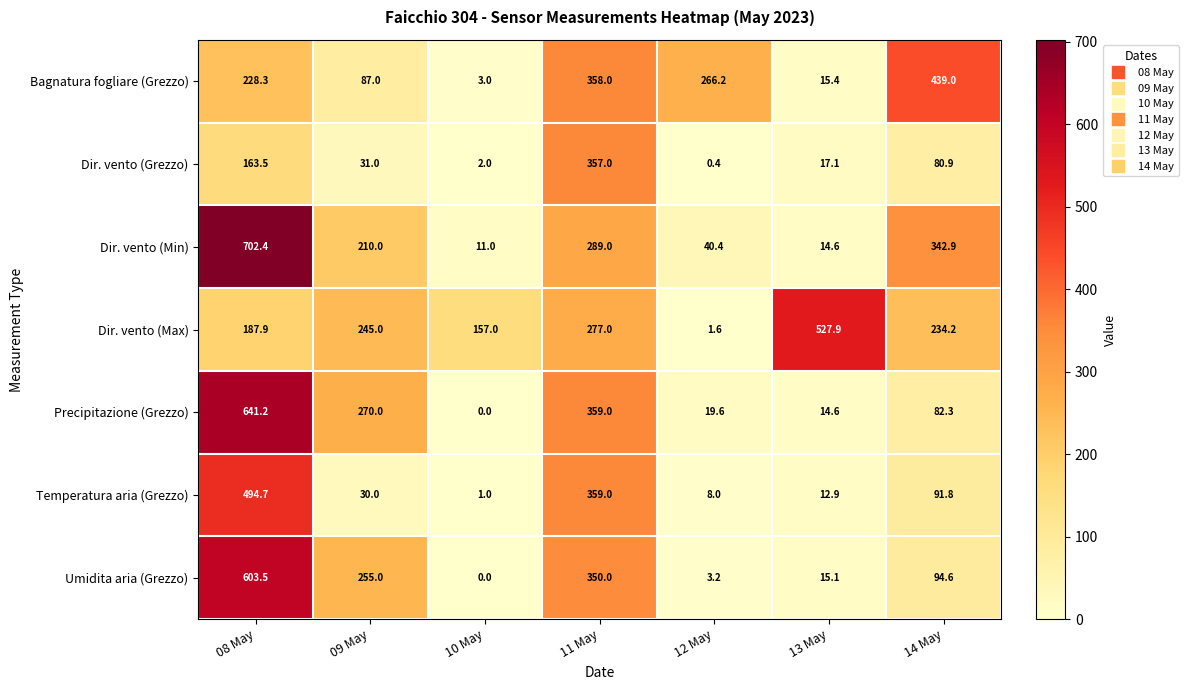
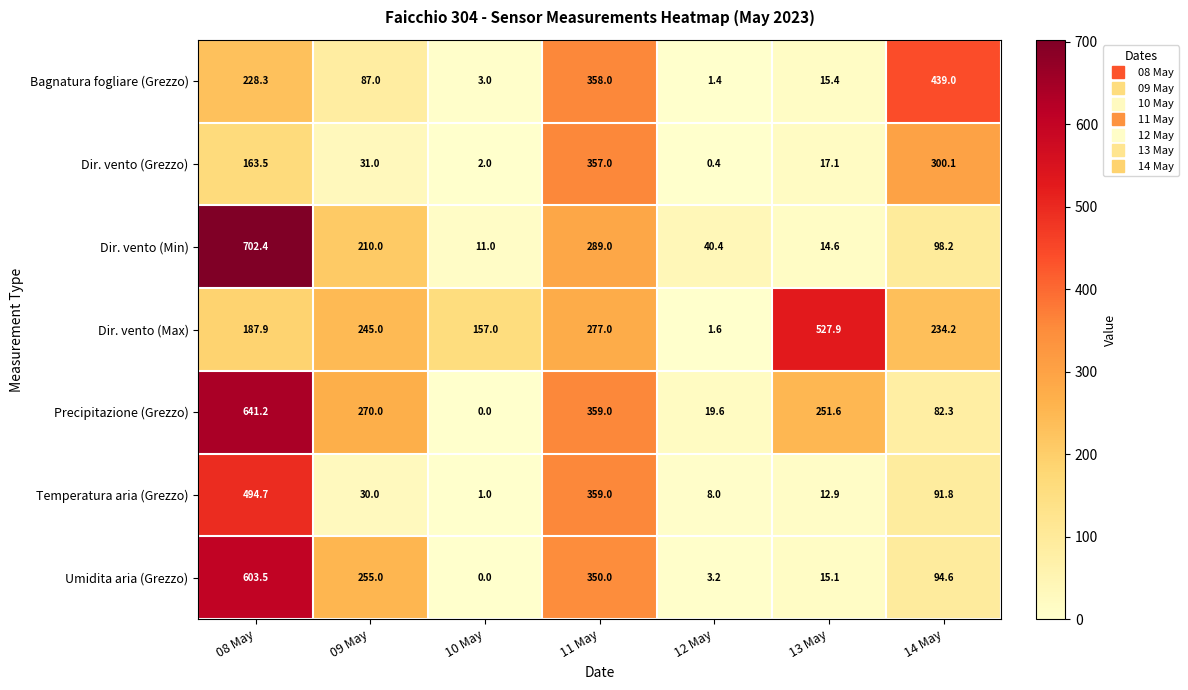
  {
    "Bagnatura fogliare (Grezzo)": {
      "08 May": 228.3,
      "09 May": 87.0,
      "10 May": 3.0,
      "11 May": 358.0,
-     "12 May": 266.2,
+     "12 May": 1.4,
      "13 May": 15.4,
      "14 May": 439.0
    },
    "Dir. vento (Grezzo)": {
      "08 May": 163.5,
      "09 May": 31.0,
      "10 May": 2.0,
      "11 May": 357.0,
      "12 May": 0.4,
      "13 May": 17.1,
-     "14 May": 80.9
+     "14 May": 300.1
    },
    "Dir. vento (Min)": {
      "08 May": 702.4,
      "09 May": 210.0,
      "10 May": 11.0,
      "11 May": 289.0,
      "12 May": 40.4,
      "13 May": 14.6,
-     "14 May": 342.9
+     "14 May": 98.2
    },
    "Dir. vento (Max)": {
      "08 May": 187.9,
      "09 May": 245.0,
      "10 May": 157.0,
      "11 May": 277.0,
      "12 May": 1.6,
      "13 May": 527.9,
      "14 May": 234.2
    },
    "Precipitazione (Grezzo)": {
      "08 May": 641.2,
      "09 May": 270.0,
      "10 May": 0.0,
      "11 May": 359.0,
      "12 May": 19.6,
-     "13 May": 14.6,
+     "13 May": 251.6,
      "14 May": 82.3
    },
    "Temperatura aria (Grezzo)": {
      "08 May": 494.7,
      "09 May": 30.0,
      "10 May": 1.0,
      "11 May": 359.0,
      "12 May": 8.0,
      "13 May": 12.9,
      "14 May": 91.8
    },
    "Umidita aria (Grezzo)": {
      "08 May": 603.5,
      "09 May": 255.0,
      "10 May": 0.0,
      "11 May": 350.0,
      "12 May": 3.2,
      "13 May": 15.1,
      "14 May": 94.6
    }
  }
